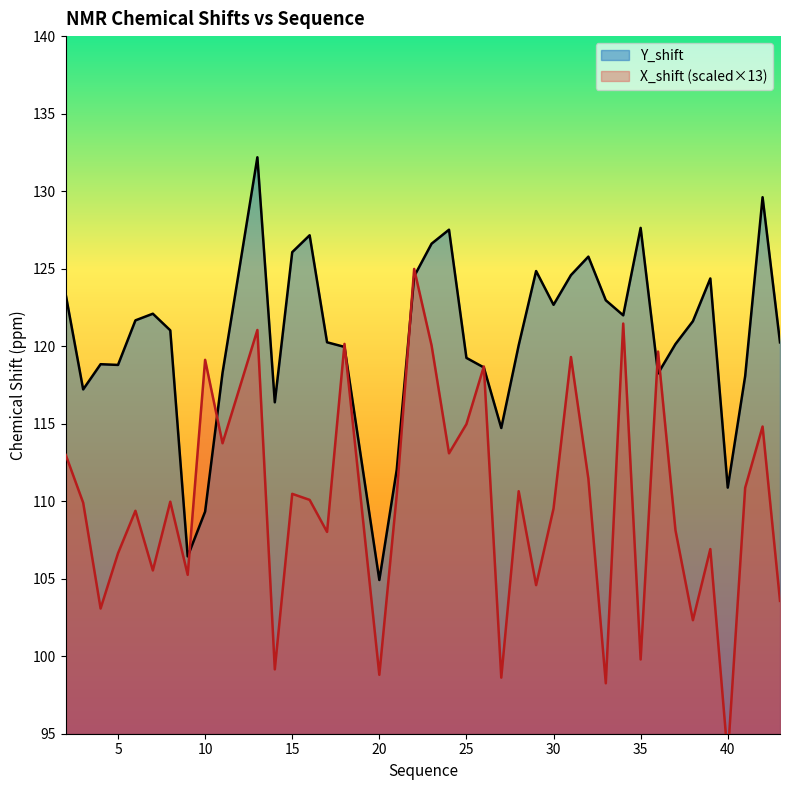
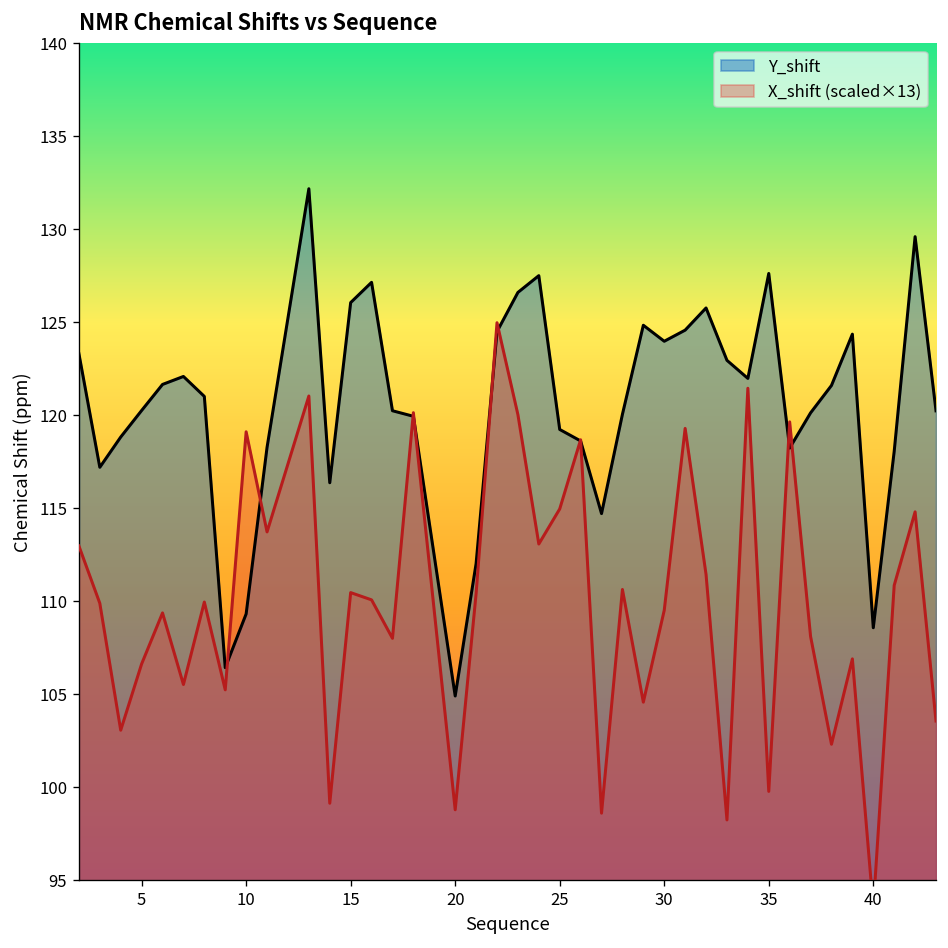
  {
    "Y_shift": {
-     "5": 118.8,
+     "5": 120.3,
      "10": 109.3,
      "15": 126.1,
      "20": 104.9,
      "25": 119.2,
-     "30": 122.7,
+     "30": 124.0,
      "35": 127.6,
-     "40": 110.9
+     "40": 108.6
    }
  }
